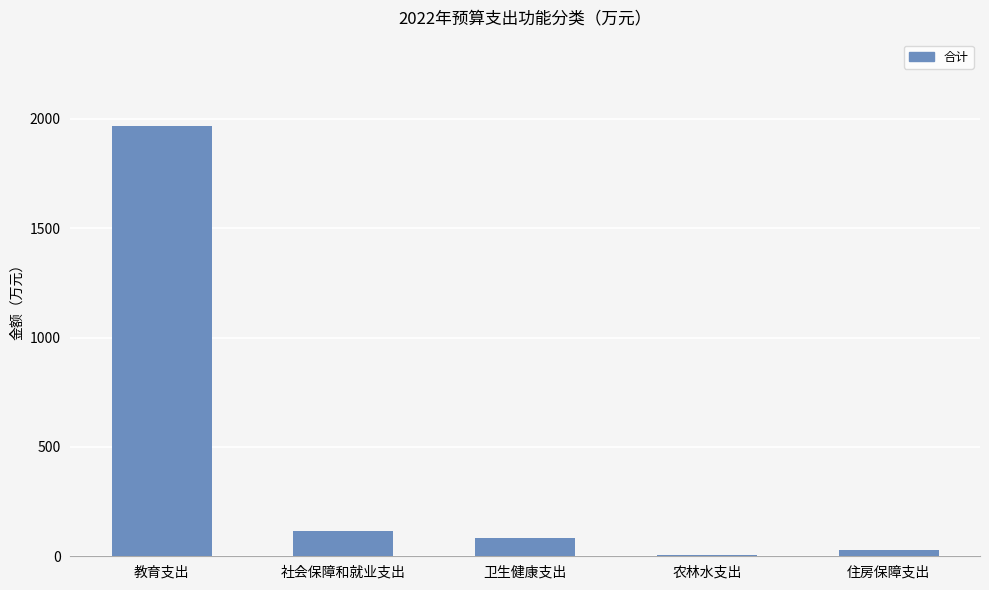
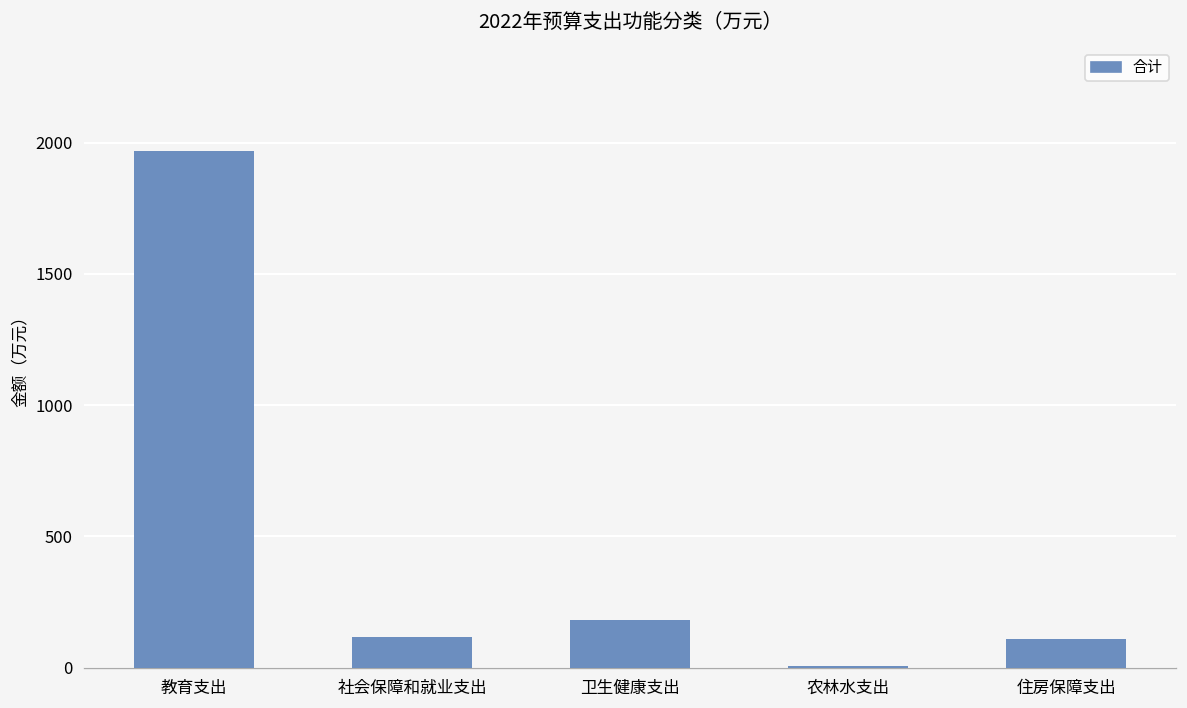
  {
    "教育支出": 1970,
    "社会保障和就业支出": 110,
-   "卫生健康支出": 80,
-   "住房保障支出": 30
+   "卫生健康支出": 180,
+   "住房保障支出": 110
  }
